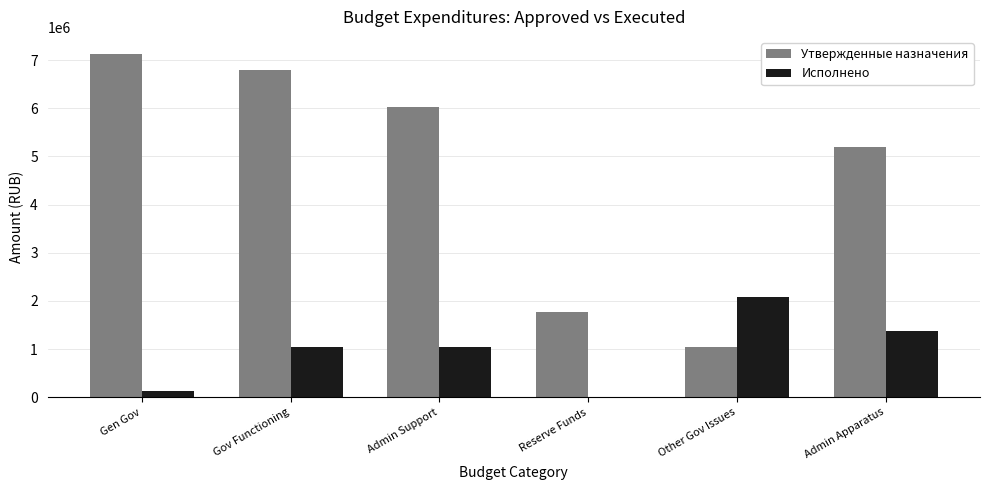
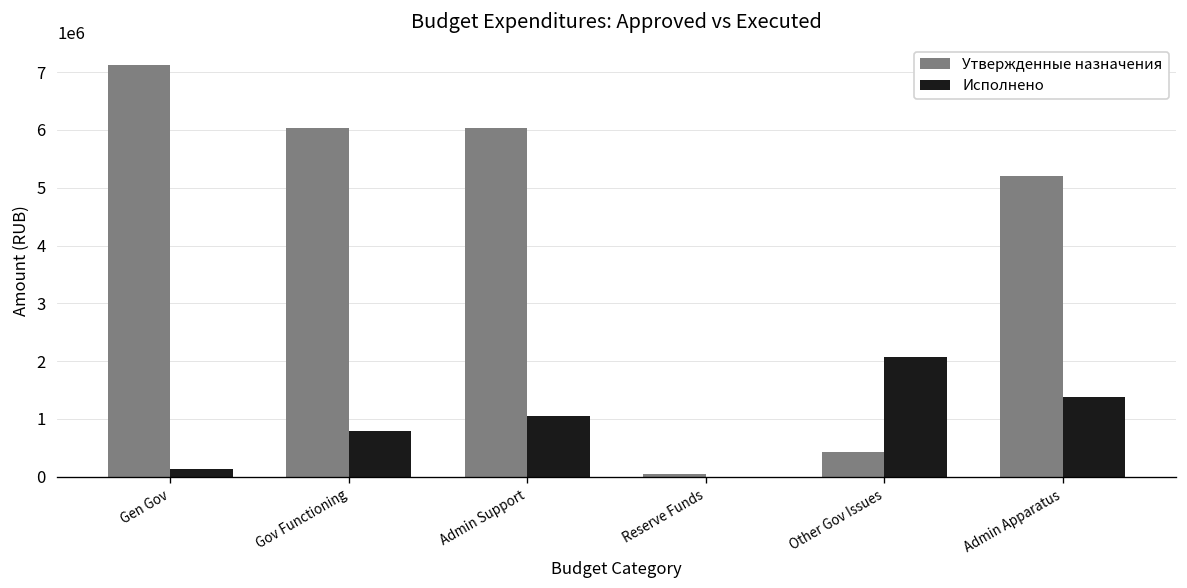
  {
    "Утвержденные назначения": {
      "Gen Gov": 7100000,
-     "Gov Functioning": 6800000,
+     "Gov Functioning": 6000000,
      "Admin Support": 6000000,
-     "Reserve Funds": 1800000,
-     "Other Gov Issues": 1100000,
+     "Reserve Funds": 0,
+     "Other Gov Issues": 400000,
      "Admin Apparatus": 5200000
    },
    "Исполнено": {
      "Gen Gov": 100000,
-     "Gov Functioning": 1100000,
+     "Gov Functioning": 800000,
      "Admin Support": 1100000,
      "Reserve Funds": 0,
      "Other Gov Issues": 2100000,
      "Admin Apparatus": 1400000
    }
  }
